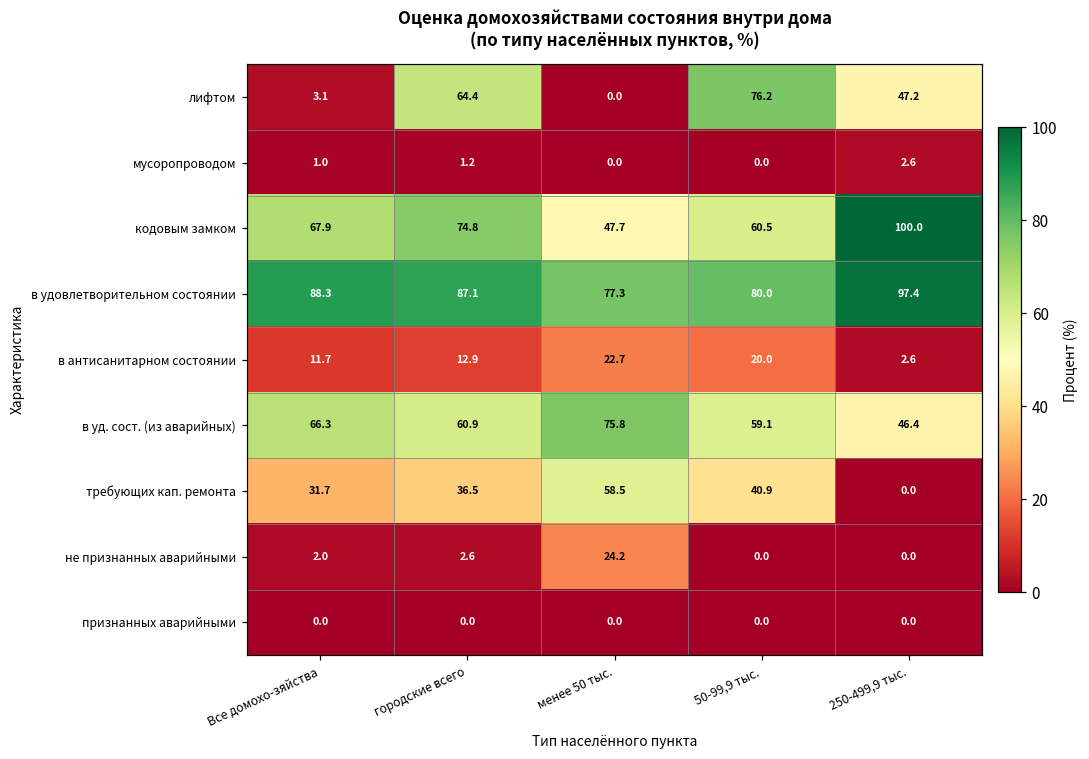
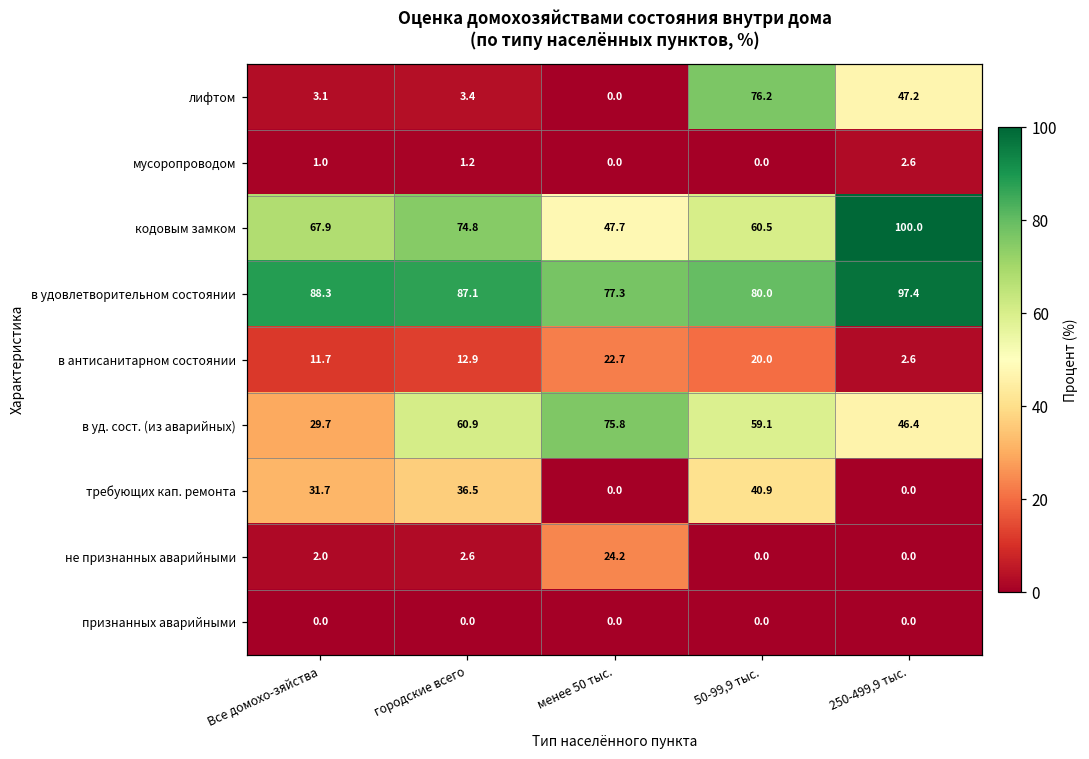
  {
    "лифтом": {
      "Все домохо-зяйства": 3.1,
-     "городские всего": 64.4,
+     "городские всего": 3.4,
      "менее 50 тыс.": 0.0,
      "50-99,9 тыс.": 76.2,
      "250-499,9 тыс.": 47.2
    },
    "мусоропроводом": {
      "Все домохо-зяйства": 1.0,
      "городские всего": 1.2,
      "менее 50 тыс.": 0.0,
      "50-99,9 тыс.": 0.0,
      "250-499,9 тыс.": 2.6
    },
    "кодовым замком": {
      "Все домохо-зяйства": 67.9,
      "городские всего": 74.8,
      "менее 50 тыс.": 47.7,
      "50-99,9 тыс.": 60.5,
      "250-499,9 тыс.": 100.0
    },
    "в удовлетворительном состоянии": {
      "Все домохо-зяйства": 88.3,
      "городские всего": 87.1,
      "менее 50 тыс.": 77.3,
      "50-99,9 тыс.": 80.0,
      "250-499,9 тыс.": 97.4
    },
    "в антисанитарном состоянии": {
      "Все домохо-зяйства": 11.7,
      "городские всего": 12.9,
      "менее 50 тыс.": 22.7,
      "50-99,9 тыс.": 20.0,
      "250-499,9 тыс.": 2.6
    },
    "в уд. сост. (из аварийных)": {
-     "Все домохо-зяйства": 66.3,
+     "Все домохо-зяйства": 29.7,
      "городские всего": 60.9,
      "менее 50 тыс.": 75.8,
      "50-99,9 тыс.": 59.1,
      "250-499,9 тыс.": 46.4
    },
    "требующих кап. ремонта": {
      "Все домохо-зяйства": 31.7,
      "городские всего": 36.5,
-     "менее 50 тыс.": 58.5,
+     "менее 50 тыс.": 0.0,
      "50-99,9 тыс.": 40.9,
      "250-499,9 тыс.": 0.0
    },
    "не признанных аварийными": {
      "Все домохо-зяйства": 2.0,
      "городские всего": 2.6,
      "менее 50 тыс.": 24.2,
      "50-99,9 тыс.": 0.0,
      "250-499,9 тыс.": 0.0
    },
    "признанных аварийными": {
      "Все домохо-зяйства": 0.0,
      "городские всего": 0.0,
      "менее 50 тыс.": 0.0,
      "50-99,9 тыс.": 0.0,
      "250-499,9 тыс.": 0.0
    }
  }
